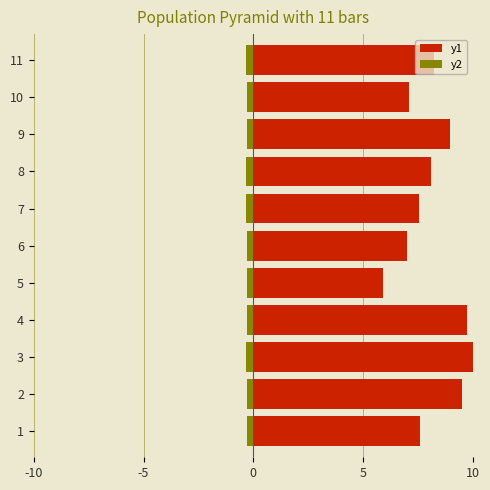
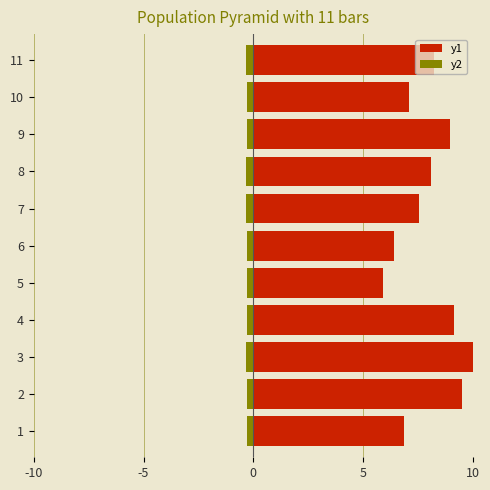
  {
    "y1": {
      "10": 7.1,
      "9": 9.0,
      "8": 8.1,
      "7": 7.5,
-     "6": 7.0,
+     "6": 6.4,
      "5": 5.9,
-     "4": 9.7,
+     "4": 9.1,
      "3": 10.0,
      "2": 9.5,
-     "1": 7.6
+     "1": 6.8
    },
    "y2": {
      "11": -0.3,
      "10": -0.3,
      "9": -0.3,
      "8": -0.3,
      "7": -0.3,
      "6": -0.3,
      "5": -0.3,
      "4": -0.3,
      "3": -0.3,
      "2": -0.3,
      "1": -0.3
    }
  }
